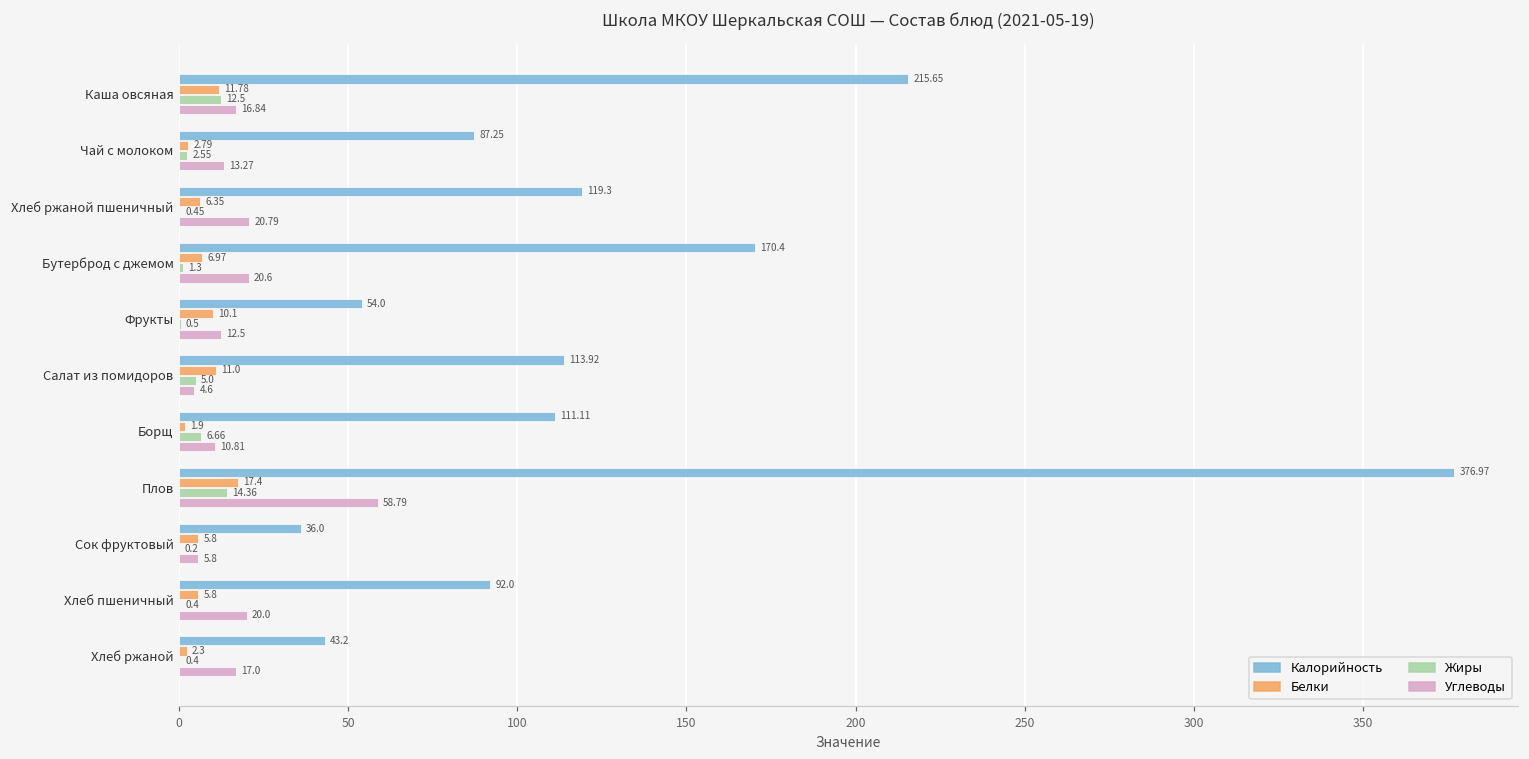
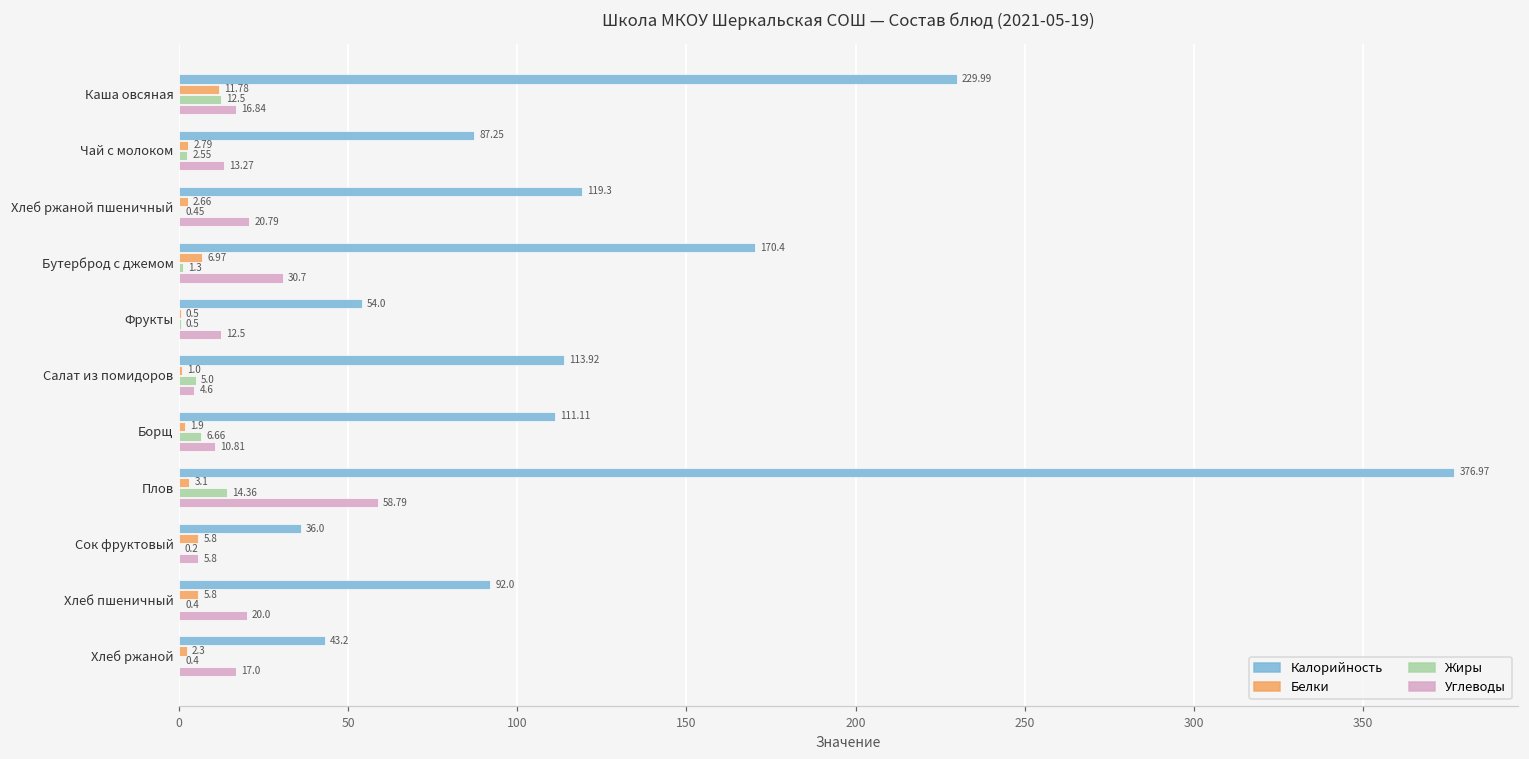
  {
    "Калорийность": {
-     "Каша овсяная": 215.65,
+     "Каша овсяная": 229.99,
      "Чай с молоком": 87.25,
      "Хлеб ржаной пшеничный": 119.3,
      "Бутерброд с джемом": 170.4,
      "Фрукты": 54.0,
      "Салат из помидоров": 113.92,
      "Борщ": 111.11,
      "Плов": 376.97,
      "Сок фруктовый": 36.0,
      "Хлеб пшеничный": 92.0,
      "Хлеб ржаной": 43.2
    },
    "Белки": {
      "Каша овсяная": 11.78,
      "Чай с молоком": 2.79,
-     "Хлеб ржаной пшеничный": 6.35,
+     "Хлеб ржаной пшеничный": 2.66,
      "Бутерброд с джемом": 6.97,
-     "Фрукты": 10.1,
-     "Салат из помидоров": 11.0,
+     "Фрукты": 0.5,
+     "Салат из помидоров": 1.0,
      "Борщ": 1.9,
-     "Плов": 17.4,
+     "Плов": 3.1,
      "Сок фруктовый": 5.8,
      "Хлеб пшеничный": 5.8,
      "Хлеб ржаной": 2.3
    },
    "Жиры": {
      "Каша овсяная": 12.5,
      "Чай с молоком": 2.55,
      "Хлеб ржаной пшеничный": 0.45,
      "Бутерброд с джемом": 1.3,
      "Фрукты": 0.5,
      "Салат из помидоров": 5.0,
      "Борщ": 6.66,
      "Плов": 14.36,
      "Сок фруктовый": 0.2,
      "Хлеб пшеничный": 0.4,
      "Хлеб ржаной": 0.4
    },
    "Углеводы": {
      "Каша овсяная": 16.84,
      "Чай с молоком": 13.27,
      "Хлеб ржаной пшеничный": 20.79,
-     "Бутерброд с джемом": 20.6,
+     "Бутерброд с джемом": 30.7,
      "Фрукты": 12.5,
      "Салат из помидоров": 4.6,
      "Борщ": 10.81,
      "Плов": 58.79,
      "Сок фруктовый": 5.8,
      "Хлеб пшеничный": 20.0,
      "Хлеб ржаной": 17.0
    }
  }
